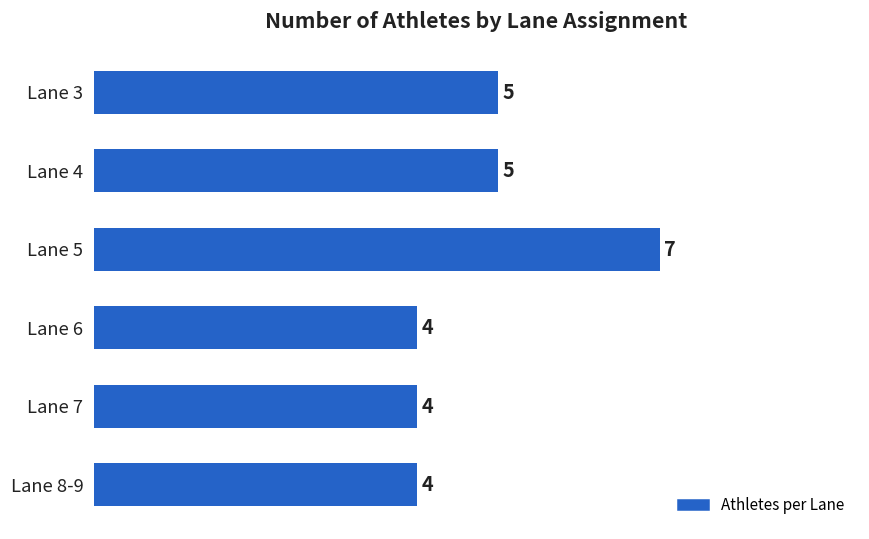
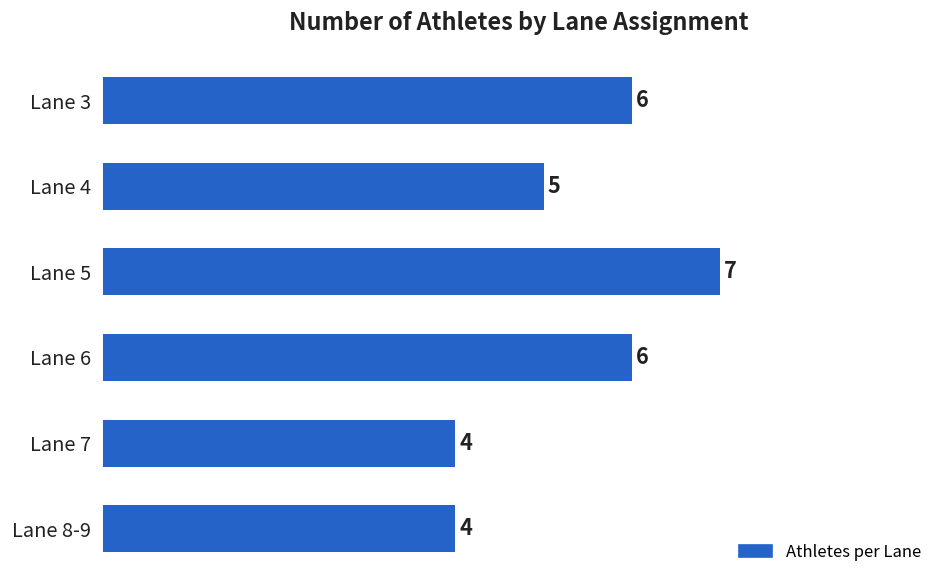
  {
-   "Lane 3": 5,
+   "Lane 3": 6,
    "Lane 4": 5,
    "Lane 5": 7,
-   "Lane 6": 4,
+   "Lane 6": 6,
    "Lane 7": 4,
    "Lane 8-9": 4
  }
